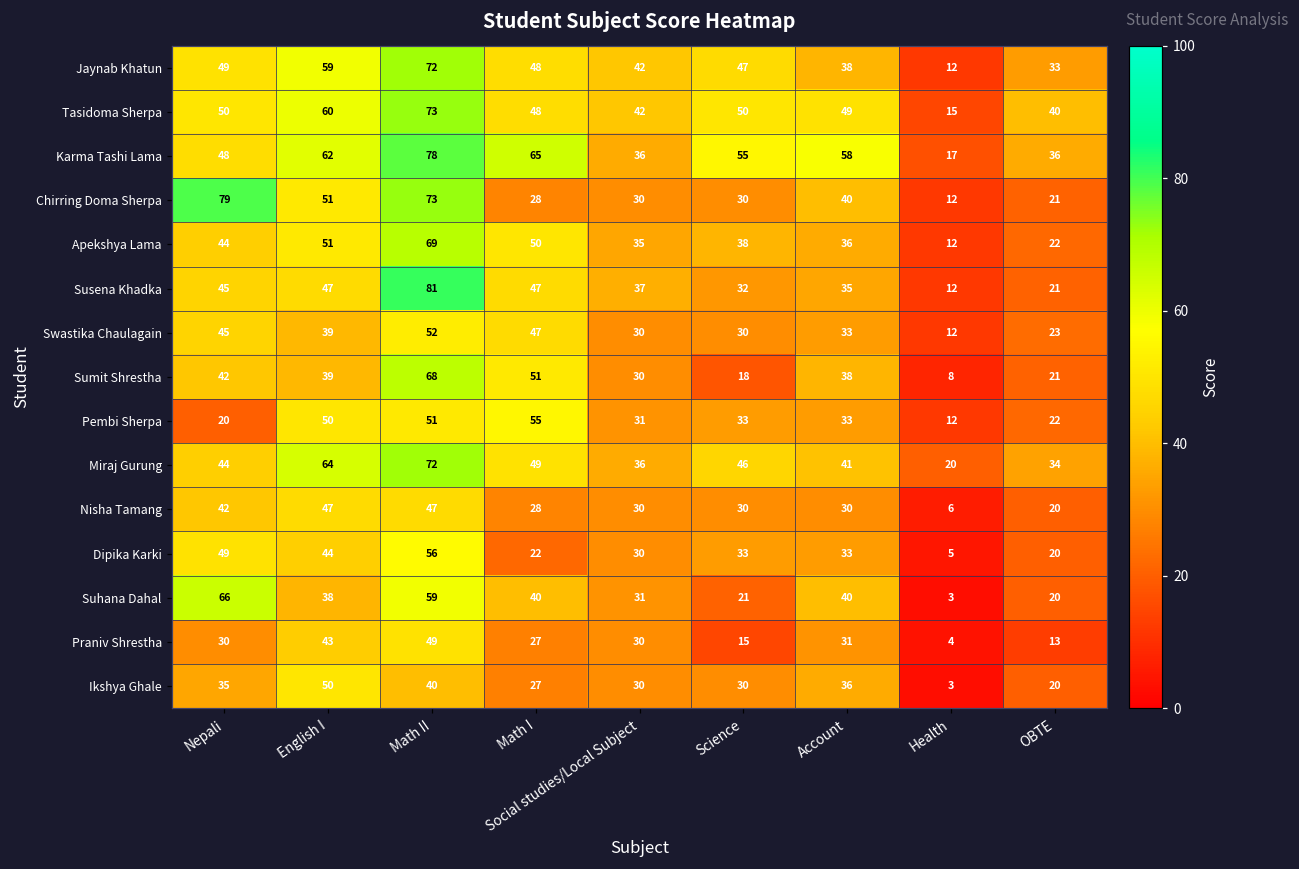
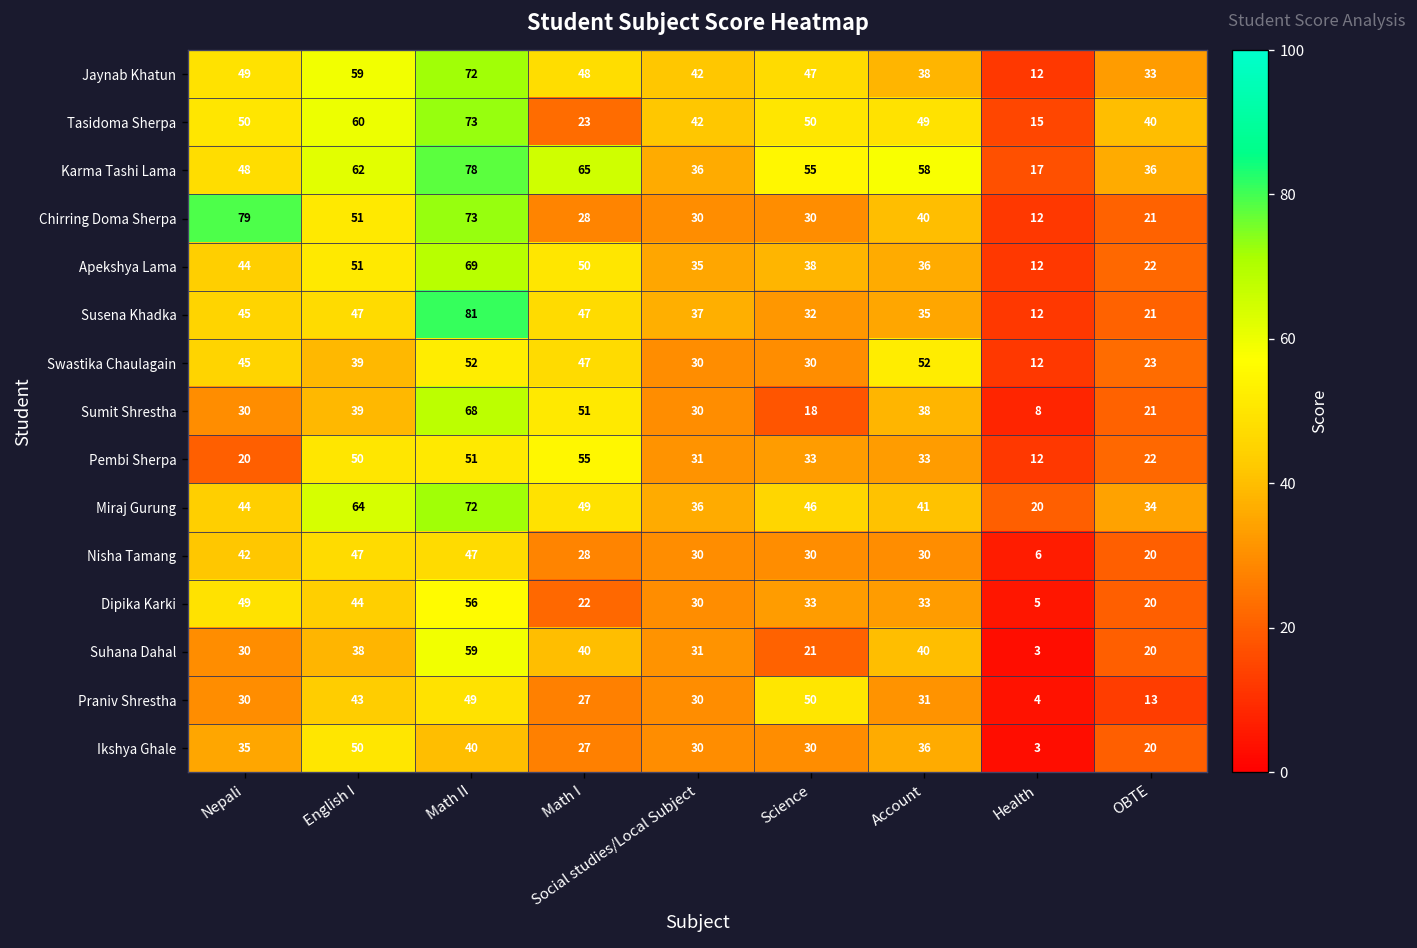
  {
    "Jaynab Khatun": {
      "Nepali": 49,
      "English I": 59,
      "Math II": 72,
      "Math I": 48,
      "Social studies/Local Subject": 42,
      "Science": 47,
      "Account": 38,
      "Health": 12,
      "OBTE": 33
    },
    "Tasidoma Sherpa": {
      "Nepali": 50,
      "English I": 60,
      "Math II": 73,
-     "Math I": 48,
+     "Math I": 23,
      "Social studies/Local Subject": 42,
      "Science": 50,
      "Account": 49,
      "Health": 15,
      "OBTE": 40
    },
    "Karma Tashi Lama": {
      "Nepali": 48,
      "English I": 62,
      "Math II": 78,
      "Math I": 65,
      "Social studies/Local Subject": 36,
      "Science": 55,
      "Account": 58,
      "Health": 17,
      "OBTE": 36
    },
    "Chirring Doma Sherpa": {
      "Nepali": 79,
      "English I": 51,
      "Math II": 73,
      "Math I": 28,
      "Social studies/Local Subject": 30,
      "Science": 30,
      "Account": 40,
      "Health": 12,
      "OBTE": 21
    },
    "Apekshya Lama": {
      "Nepali": 44,
      "English I": 51,
      "Math II": 69,
      "Math I": 50,
      "Social studies/Local Subject": 35,
      "Science": 38,
      "Account": 36,
      "Health": 12,
      "OBTE": 22
    },
    "Susena Khadka": {
      "Nepali": 45,
      "English I": 47,
      "Math II": 81,
      "Math I": 47,
      "Social studies/Local Subject": 37,
      "Science": 32,
      "Account": 35,
      "Health": 12,
      "OBTE": 21
    },
    "Swastika Chaulagain": {
      "Nepali": 45,
      "English I": 39,
      "Math II": 52,
      "Math I": 47,
      "Social studies/Local Subject": 30,
      "Science": 30,
-     "Account": 33,
+     "Account": 52,
      "Health": 12,
      "OBTE": 23
    },
    "Sumit Shrestha": {
-     "Nepali": 42,
+     "Nepali": 30,
      "English I": 39,
      "Math II": 68,
      "Math I": 51,
      "Social studies/Local Subject": 30,
      "Science": 18,
      "Account": 38,
      "Health": 8,
      "OBTE": 21
    },
    "Pembi Sherpa": {
      "Nepali": 20,
      "English I": 50,
      "Math II": 51,
      "Math I": 55,
      "Social studies/Local Subject": 31,
      "Science": 33,
      "Account": 33,
      "Health": 12,
      "OBTE": 22
    },
    "Miraj Gurung": {
      "Nepali": 44,
      "English I": 64,
      "Math II": 72,
      "Math I": 49,
      "Social studies/Local Subject": 36,
      "Science": 46,
      "Account": 41,
      "Health": 20,
      "OBTE": 34
    },
    "Nisha Tamang": {
      "Nepali": 42,
      "English I": 47,
      "Math II": 47,
      "Math I": 28,
      "Social studies/Local Subject": 30,
      "Science": 30,
      "Account": 30,
      "Health": 6,
      "OBTE": 20
    },
    "Dipika Karki": {
      "Nepali": 49,
      "English I": 44,
      "Math II": 56,
      "Math I": 22,
      "Social studies/Local Subject": 30,
      "Science": 33,
      "Account": 33,
      "Health": 5,
      "OBTE": 20
    },
    "Suhana Dahal": {
-     "Nepali": 66,
+     "Nepali": 30,
      "English I": 38,
      "Math II": 59,
      "Math I": 40,
      "Social studies/Local Subject": 31,
      "Science": 21,
      "Account": 40,
      "Health": 3,
      "OBTE": 20
    },
    "Praniv Shrestha": {
      "Nepali": 30,
      "English I": 43,
      "Math II": 49,
      "Math I": 27,
      "Social studies/Local Subject": 30,
-     "Science": 15,
+     "Science": 50,
      "Account": 31,
      "Health": 4,
      "OBTE": 13
    },
    "Ikshya Ghale": {
      "Nepali": 35,
      "English I": 50,
      "Math II": 40,
      "Math I": 27,
      "Social studies/Local Subject": 30,
      "Science": 30,
      "Account": 36,
      "Health": 3,
      "OBTE": 20
    }
  }
